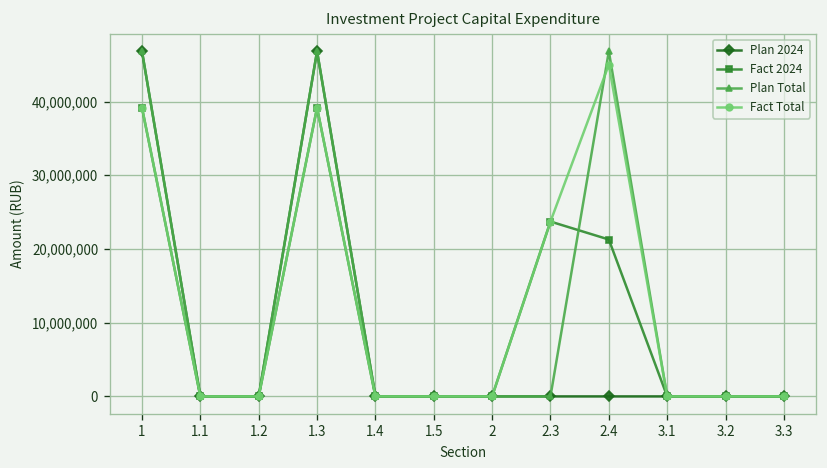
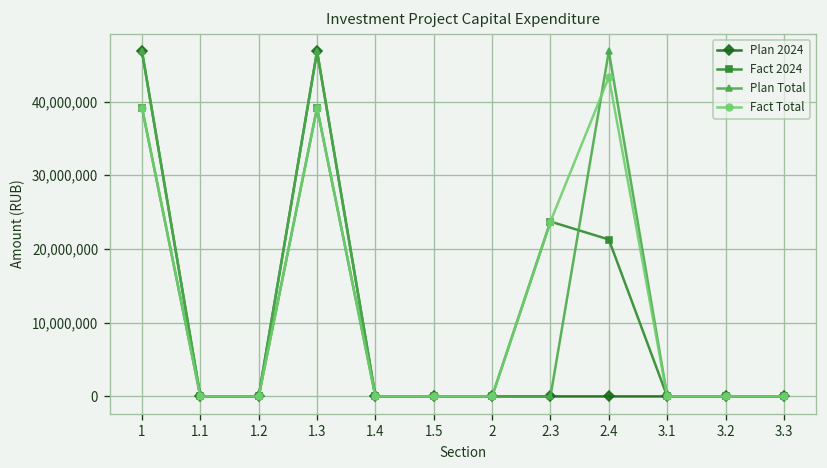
  {
    "Fact Total": {
-     "2.4": "45,000,000"
+     "2.4": "43,000,000"
    }
  }
